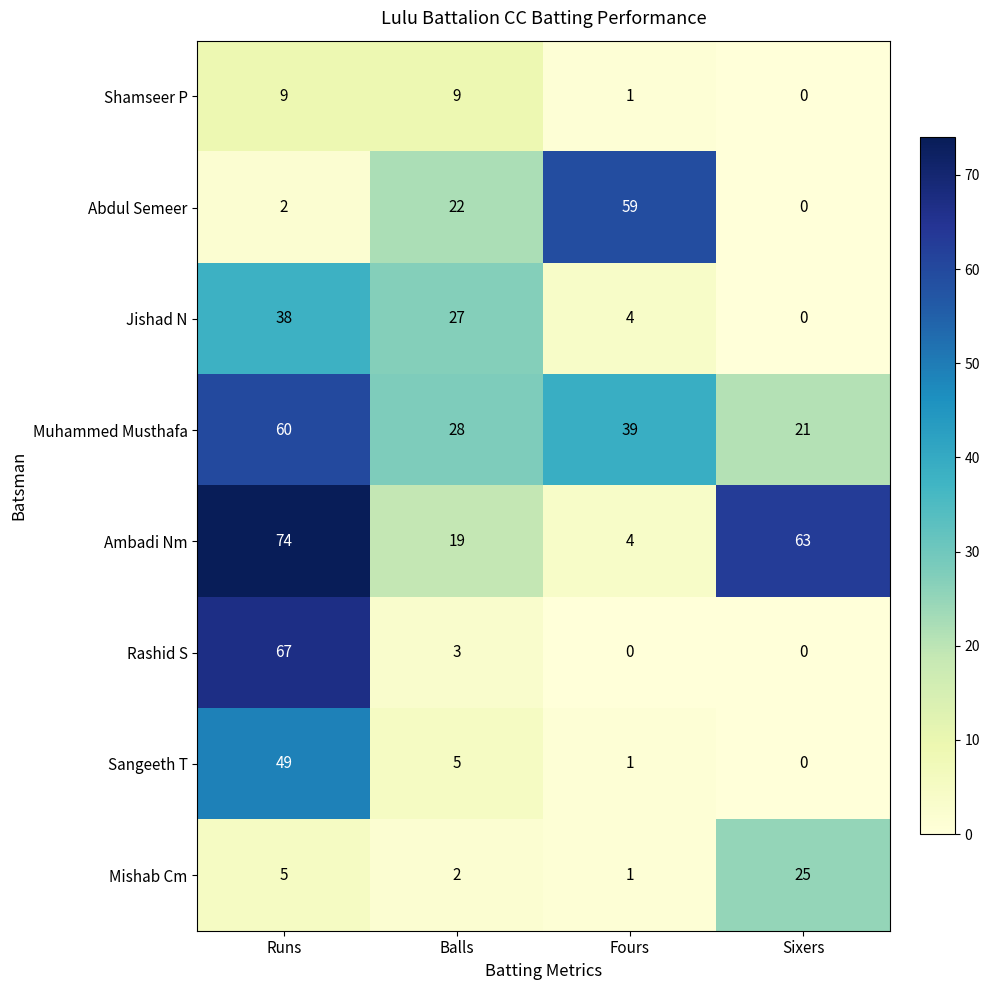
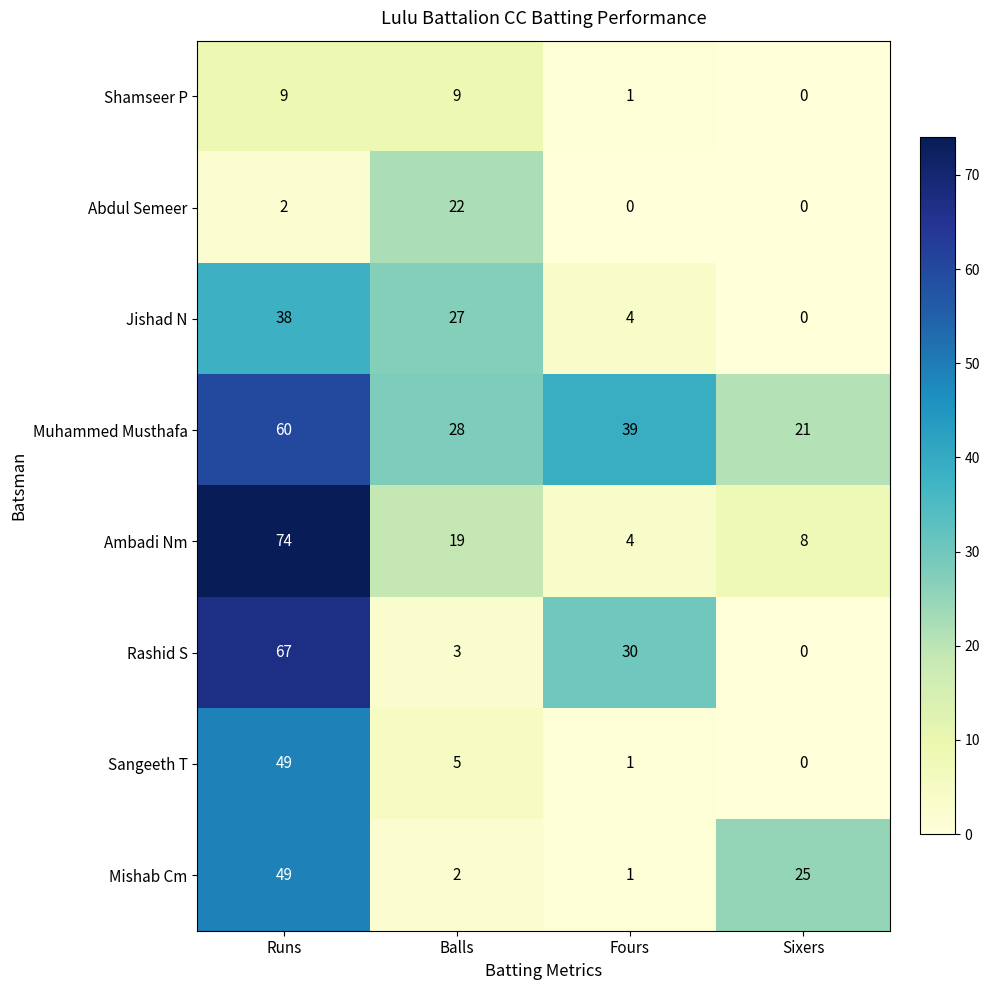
  {
    "Shamseer P": {
      "Runs": 9,
      "Balls": 9,
      "Fours": 1,
      "Sixers": 0
    },
    "Abdul Semeer": {
      "Runs": 2,
      "Balls": 22,
-     "Fours": 59,
+     "Fours": 0,
      "Sixers": 0
    },
    "Jishad N": {
      "Runs": 38,
      "Balls": 27,
      "Fours": 4,
      "Sixers": 0
    },
    "Muhammed Musthafa": {
      "Runs": 60,
      "Balls": 28,
      "Fours": 39,
      "Sixers": 21
    },
    "Ambadi Nm": {
      "Runs": 74,
      "Balls": 19,
      "Fours": 4,
-     "Sixers": 63
+     "Sixers": 8
    },
    "Rashid S": {
      "Runs": 67,
      "Balls": 3,
-     "Fours": 0,
+     "Fours": 30,
      "Sixers": 0
    },
    "Sangeeth T": {
      "Runs": 49,
      "Balls": 5,
      "Fours": 1,
      "Sixers": 0
    },
    "Mishab Cm": {
-     "Runs": 5,
+     "Runs": 49,
      "Balls": 2,
      "Fours": 1,
      "Sixers": 25
    }
  }
